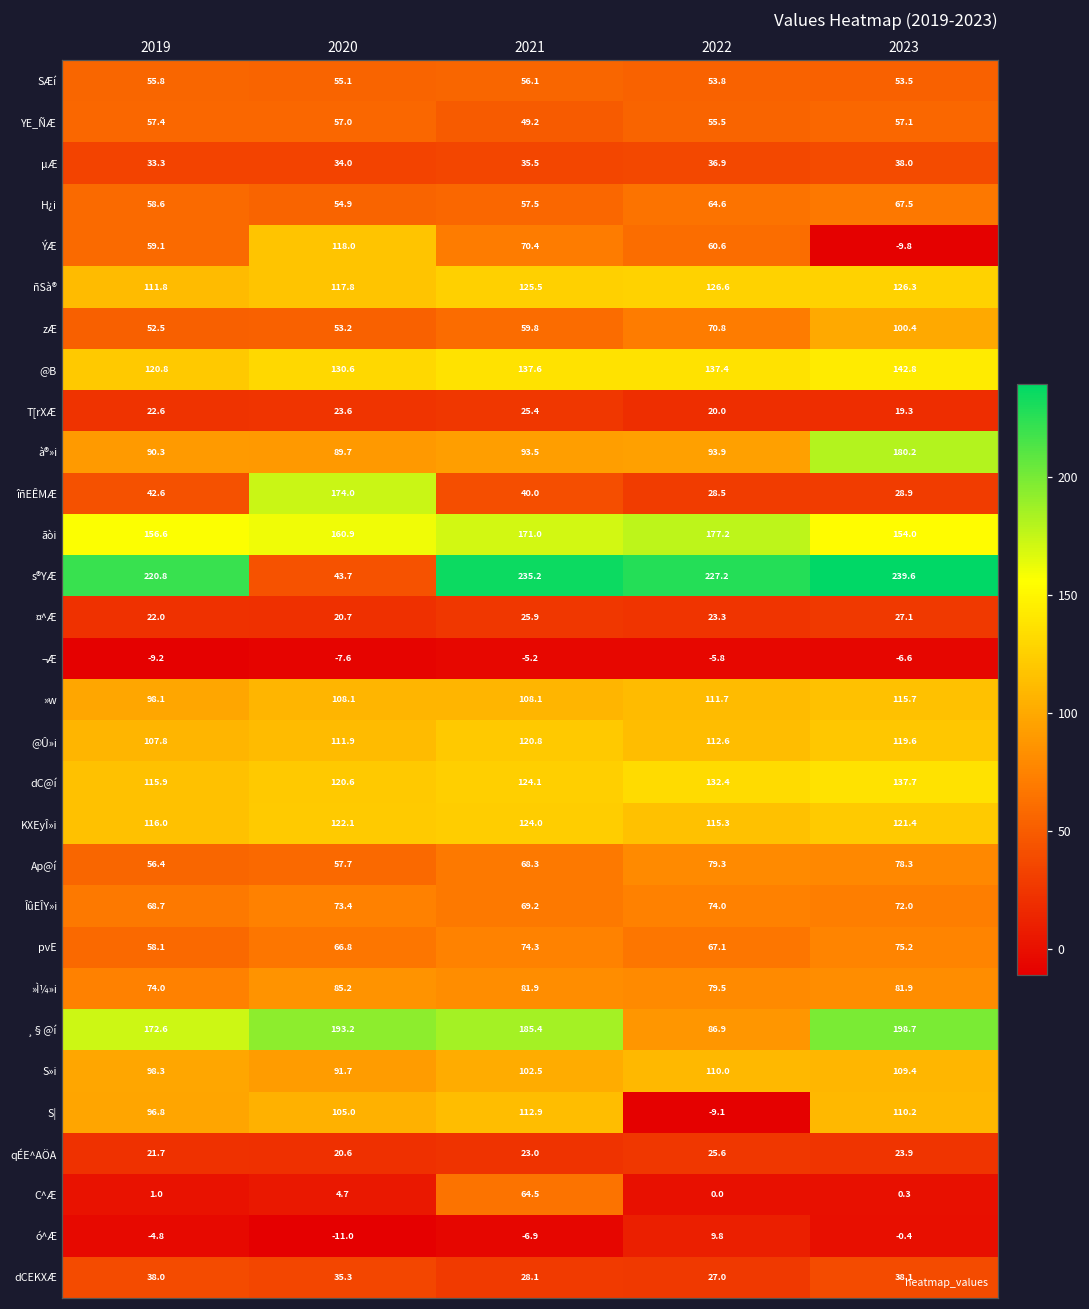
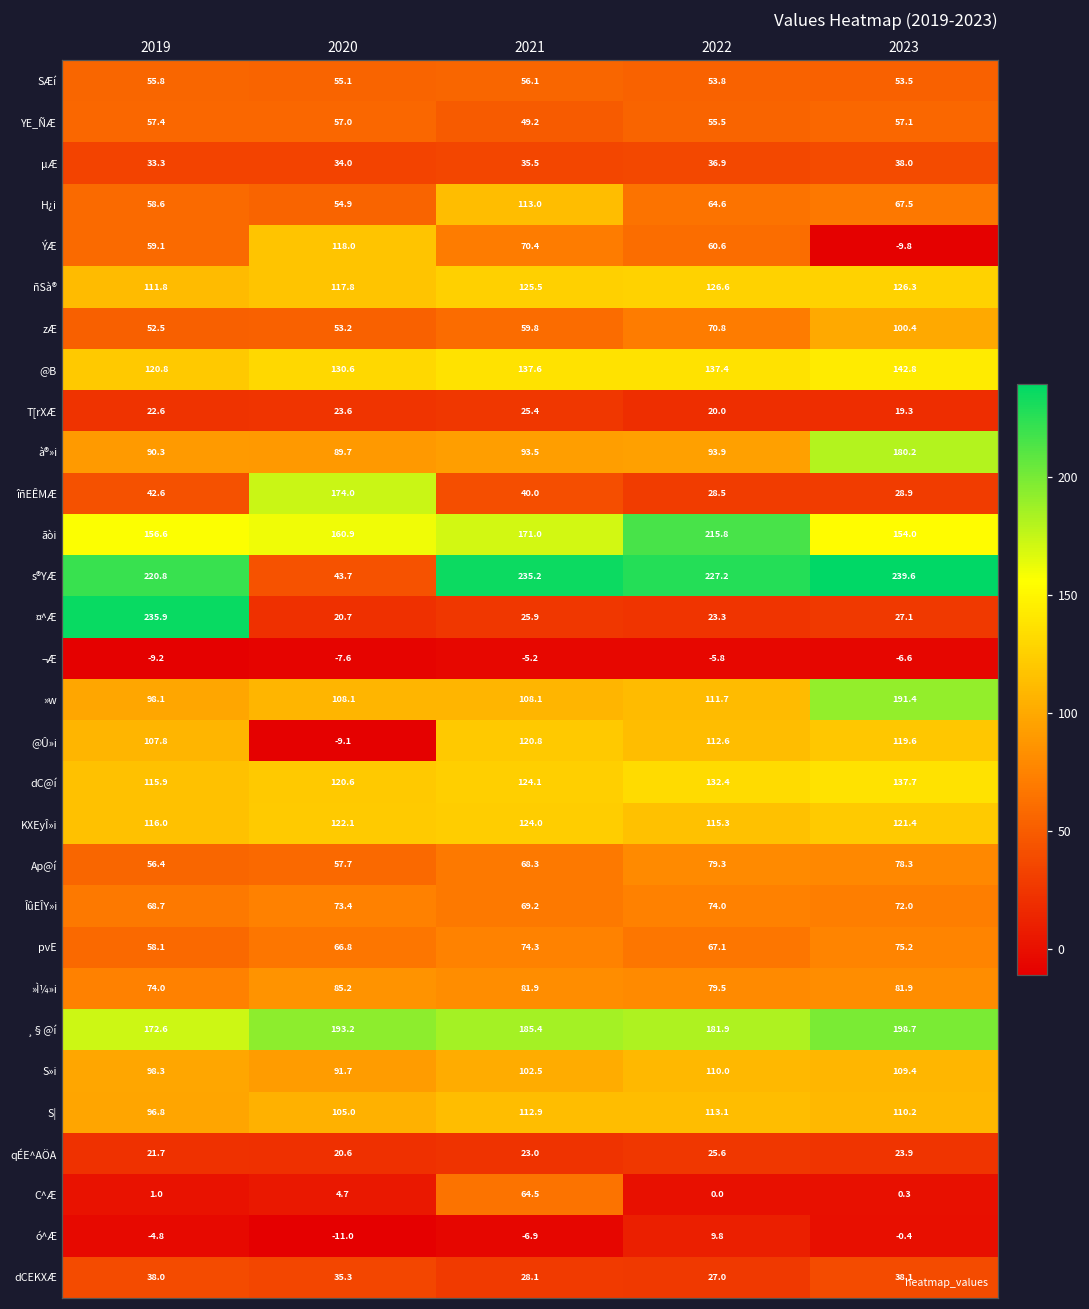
  {
    "SÆí": {
      "2019": 55.8,
      "2020": 55.1,
      "2021": 56.1,
      "2022": 53.8,
      "2023": 53.5
    },
    "YE_ÑÆ": {
      "2019": 57.4,
      "2020": 57.0,
      "2021": 49.2,
      "2022": 55.5,
      "2023": 57.1
    },
    "µÆ": {
      "2019": 33.3,
      "2020": 34.0,
      "2021": 35.5,
      "2022": 36.9,
      "2023": 38.0
    },
    "H¿i": {
      "2019": 58.6,
      "2020": 54.9,
-     "2021": 57.5,
+     "2021": 113.0,
      "2022": 64.6,
      "2023": 67.5
    },
    "ÝÆ": {
      "2019": 59.1,
      "2020": 118.0,
      "2021": 70.4,
      "2022": 60.6,
      "2023": -9.8
    },
    "ñSà®": {
      "2019": 111.8,
      "2020": 117.8,
      "2021": 125.5,
      "2022": 126.6,
      "2023": 126.3
    },
    "zÆ": {
      "2019": 52.5,
      "2020": 53.2,
      "2021": 59.8,
      "2022": 70.8,
      "2023": 100.4
    },
    "@B": {
      "2019": 120.8,
      "2020": 130.6,
      "2021": 137.6,
      "2022": 137.4,
      "2023": 142.8
    },
    "T[rXÆ": {
      "2019": 22.6,
      "2020": 23.6,
      "2021": 25.4,
      "2022": 20.0,
      "2023": 19.3
    },
    "à®»i": {
      "2019": 90.3,
      "2020": 89.7,
      "2021": 93.5,
      "2022": 93.9,
      "2023": 180.2
    },
    "îñEÊMÆ": {
      "2019": 42.6,
      "2020": 174.0,
      "2021": 40.0,
      "2022": 28.5,
      "2023": 28.9
    },
    "ãòi": {
      "2019": 156.6,
      "2020": 160.9,
      "2021": 171.0,
-     "2022": 177.2,
+     "2022": 215.8,
      "2023": 154.0
    },
    "s®YÆ": {
      "2019": 220.8,
      "2020": 43.7,
      "2021": 235.2,
      "2022": 227.2,
      "2023": 239.6
    },
    "¤^Æ": {
-     "2019": 22.0,
+     "2019": 235.9,
      "2020": 20.7,
      "2021": 25.9,
      "2022": 23.3,
      "2023": 27.1
    },
    "¬Æ": {
      "2019": -9.2,
      "2020": -7.6,
      "2021": -5.2,
      "2022": -5.8,
      "2023": -6.6
    },
    "»w": {
      "2019": 98.1,
      "2020": 108.1,
      "2021": 108.1,
      "2022": 111.7,
-     "2023": 115.7
+     "2023": 191.4
    },
    "@Û»i": {
      "2019": 107.8,
-     "2020": 111.9,
+     "2020": -9.1,
      "2021": 120.8,
      "2022": 112.6,
      "2023": 119.6
    },
    "dC@í": {
      "2019": 115.9,
      "2020": 120.6,
      "2021": 124.1,
      "2022": 132.4,
      "2023": 137.7
    },
    "KXEyÎ»i": {
      "2019": 116.0,
      "2020": 122.1,
      "2021": 124.0,
      "2022": 115.3,
      "2023": 121.4
    },
    "Ap@í": {
      "2019": 56.4,
      "2020": 57.7,
      "2021": 68.3,
      "2022": 79.3,
      "2023": 78.3
    },
    "ÎûEÎY»i": {
      "2019": 68.7,
      "2020": 73.4,
      "2021": 69.2,
      "2022": 74.0,
      "2023": 72.0
    },
    "pvE": {
      "2019": 58.1,
      "2020": 66.8,
      "2021": 74.3,
      "2022": 67.1,
      "2023": 75.2
    },
    "»Ì¼»i": {
      "2019": 74.0,
      "2020": 85.2,
      "2021": 81.9,
      "2022": 79.5,
      "2023": 81.9
    },
    "¸§@í": {
      "2019": 172.6,
      "2020": 193.2,
      "2021": 185.4,
-     "2022": 86.9,
+     "2022": 181.9,
      "2023": 198.7
    },
    "S»i": {
      "2019": 98.3,
      "2020": 91.7,
      "2021": 102.5,
      "2022": 110.0,
      "2023": 109.4
    },
    "S|": {
      "2019": 96.8,
      "2020": 105.0,
      "2021": 112.9,
-     "2022": -9.1,
+     "2022": 113.1,
      "2023": 110.2
    },
    "qÉE^AÖA": {
      "2019": 21.7,
      "2020": 20.6,
      "2021": 23.0,
      "2022": 25.6,
      "2023": 23.9
    },
    "C^Æ": {
      "2019": 1.0,
      "2020": 4.7,
      "2021": 64.5,
      "2022": 0.0,
      "2023": 0.3
    },
    "ó^Æ": {
      "2019": -4.8,
      "2020": -11.0,
      "2021": -6.9,
      "2022": 9.8,
      "2023": -0.4
    },
    "dCEKXÆ": {
      "2019": 38.0,
      "2020": 35.3,
      "2021": 28.1,
      "2022": 27.0
    }
  }
